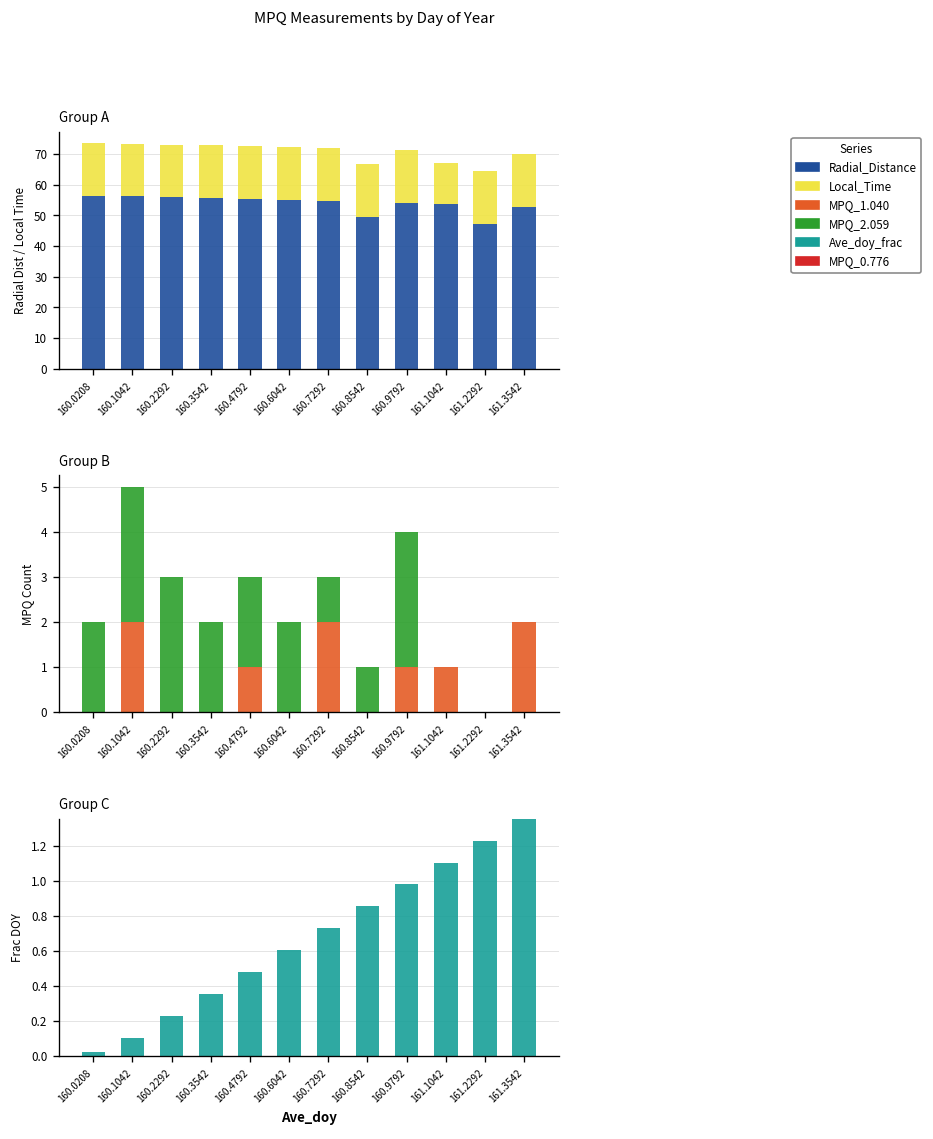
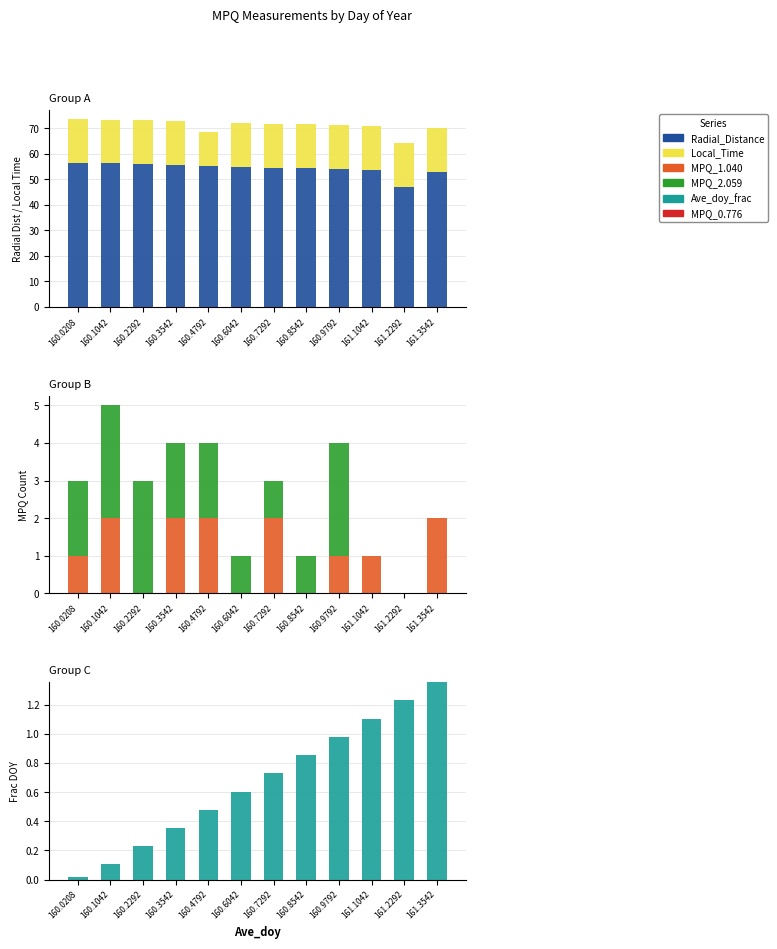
  {
    "Group A": {
      "Radial_Distance": {
        "160.0208": 56,
        "160.1042": 56,
        "160.2292": 56,
        "160.3542": 56,
        "160.4792": 55,
        "160.6042": 55,
        "160.7292": 55,
-       "160.8542": 49,
+       "160.8542": 54,
        "160.9792": 54,
        "161.1042": 54,
        "161.2292": 47,
        "161.3542": 53
      },
      "Local_Time": {
        "160.0208": 17,
        "160.1042": 17,
        "160.2292": 17,
        "160.3542": 17,
-       "160.4792": 17,
+       "160.4792": 13,
        "160.6042": 17,
        "160.7292": 17,
        "160.8542": 17,
        "160.9792": 17,
-       "161.1042": 13,
+       "161.1042": 17,
        "161.2292": 17,
        "161.3542": 17
      }
    },
    "Group B": {
      "MPQ_1.040": {
-       "160.0208": 0,
+       "160.0208": 1,
        "160.1042": 2,
        "160.2292": 0,
-       "160.3542": 0,
-       "160.4792": 1,
+       "160.3542": 2,
+       "160.4792": 2,
        "160.6042": 0,
        "160.7292": 2,
        "160.8542": 0,
        "160.9792": 1,
        "161.1042": 1,
        "161.2292": 0,
        "161.3542": 2
      },
      "MPQ_2.059": {
        "160.0208": 2,
        "160.1042": 3,
        "160.2292": 3,
        "160.3542": 2,
        "160.4792": 2,
-       "160.6042": 2,
+       "160.6042": 1,
        "160.7292": 1,
        "160.8542": 1,
        "160.9792": 3,
        "161.1042": 0,
        "161.2292": 0,
        "161.3542": 0
      }
    },
    "Group C": {
      "160.0208": 0.02,
      "160.1042": 0.10,
      "160.2292": 0.23,
      "160.3542": 0.35,
      "160.4792": 0.48,
      "160.6042": 0.60,
      "160.7292": 0.73,
      "160.8542": 0.85,
      "160.9792": 0.98,
      "161.1042": 1.10,
      "161.2292": 1.23,
      "161.3542": 1.35
    }
  }
